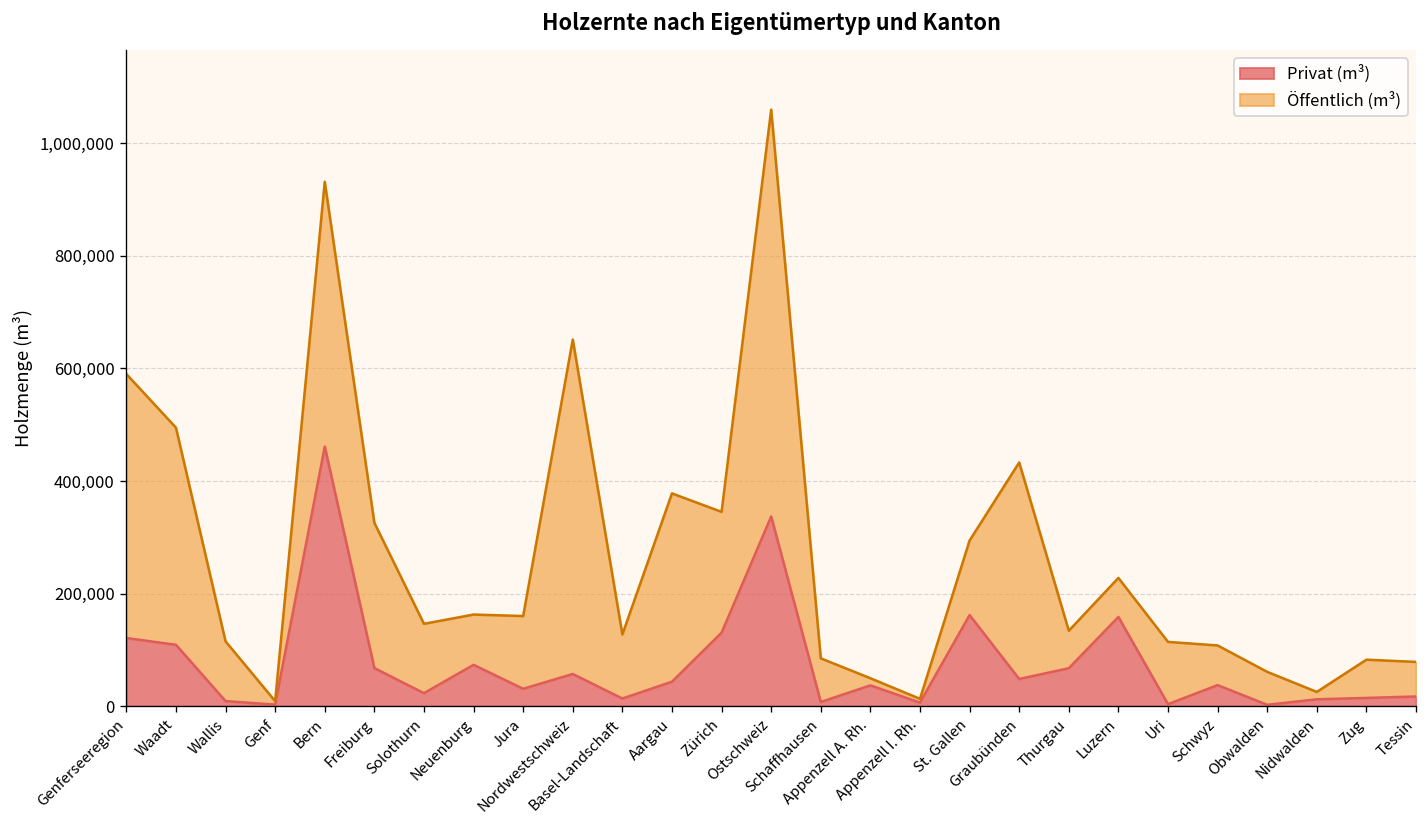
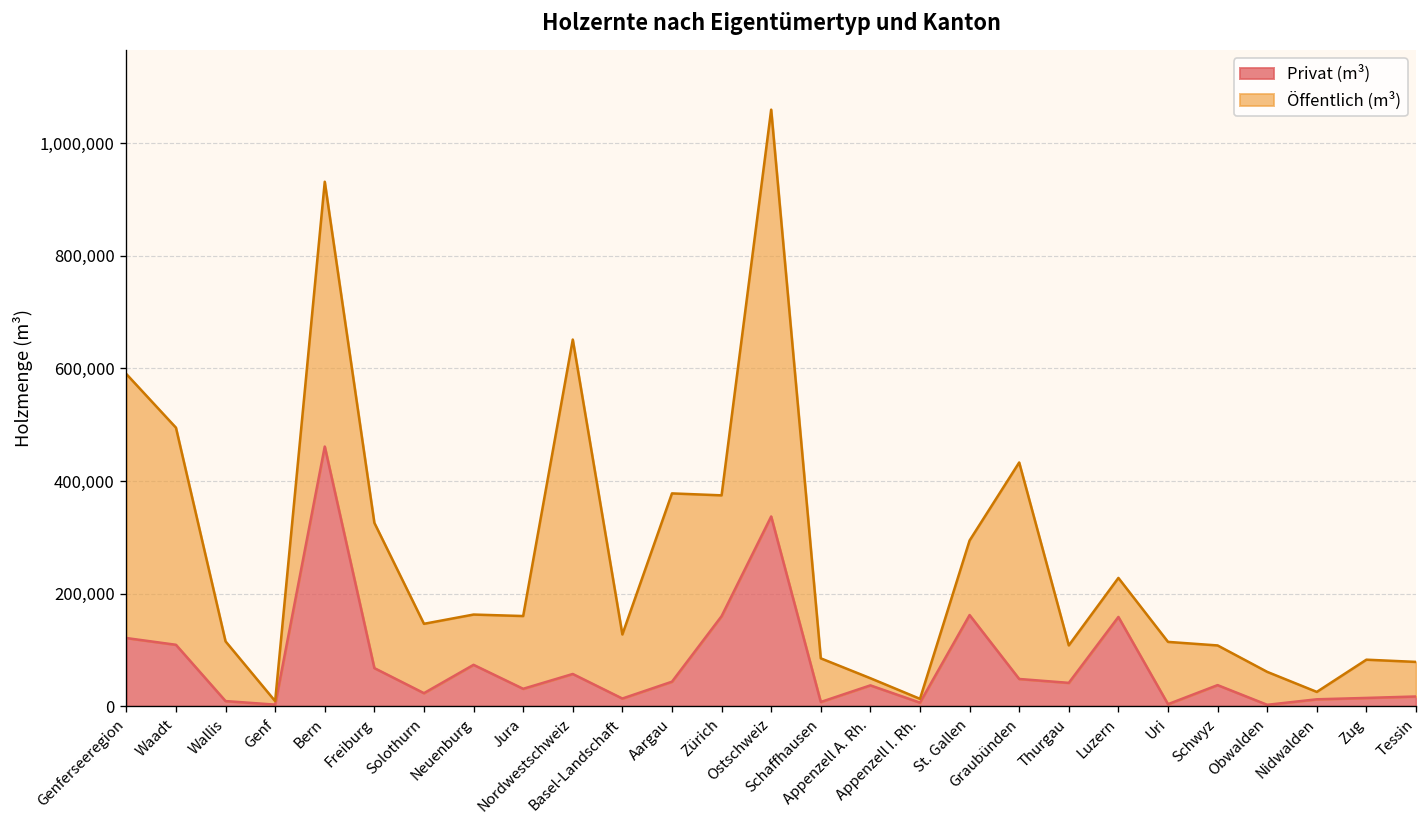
  {
    "Privat (m³)": {
      "Genferseeregion": "120,000",
      "Waadt": "110,000",
      "Wallis": "10,000",
      "Genf": "0",
      "Bern": "460,000",
      "Freiburg": "70,000",
      "Solothurn": "20,000",
      "Neuenburg": "70,000",
      "Jura": "30,000",
      "Nordwestschweiz": "60,000",
      "Basel-Landschaft": "10,000",
      "Aargau": "40,000",
-     "Zürich": "130,000",
+     "Zürich": "160,000",
      "Ostschweiz": "340,000",
      "Schaffhausen": "10,000",
      "Appenzell A. Rh.": "40,000",
      "Appenzell I. Rh.": "10,000",
      "St. Gallen": "160,000",
      "Graubünden": "50,000",
-     "Thurgau": "70,000",
+     "Thurgau": "40,000",
      "Luzern": "160,000",
      "Uri": "0",
      "Schwyz": "40,000",
      "Obwalden": "0",
      "Nidwalden": "10,000",
      "Zug": "10,000",
      "Tessin": "20,000"
    },
    "Öffentlich (m³)": {
      "Genferseeregion": "470,000",
      "Waadt": "390,000",
      "Wallis": "110,000",
      "Genf": "10,000",
      "Bern": "470,000",
      "Freiburg": "260,000",
      "Solothurn": "120,000",
      "Neuenburg": "90,000",
      "Jura": "130,000",
      "Nordwestschweiz": "590,000",
      "Basel-Landschaft": "110,000",
      "Aargau": "330,000",
      "Zürich": "210,000",
      "Ostschweiz": "720,000",
      "Schaffhausen": "80,000",
      "Appenzell A. Rh.": "10,000",
      "Appenzell I. Rh.": "10,000",
      "St. Gallen": "130,000",
      "Graubünden": "380,000",
      "Thurgau": "70,000",
      "Luzern": "70,000",
      "Uri": "110,000",
      "Schwyz": "70,000",
      "Obwalden": "60,000",
      "Nidwalden": "10,000",
      "Zug": "70,000",
      "Tessin": "60,000"
    }
  }
